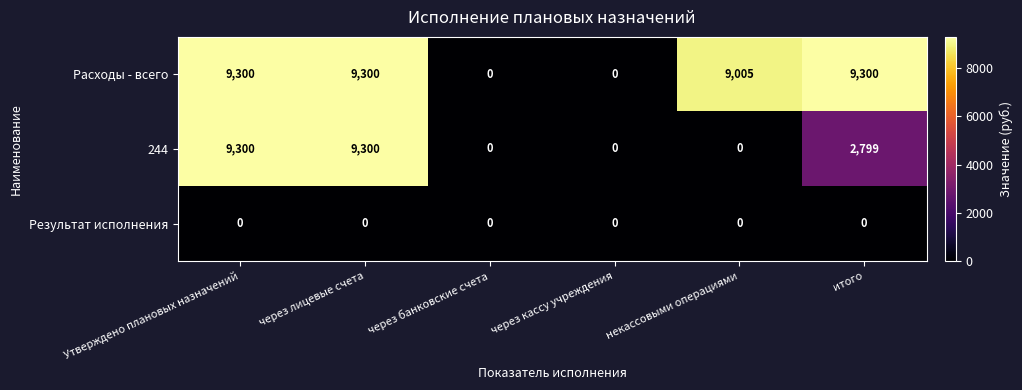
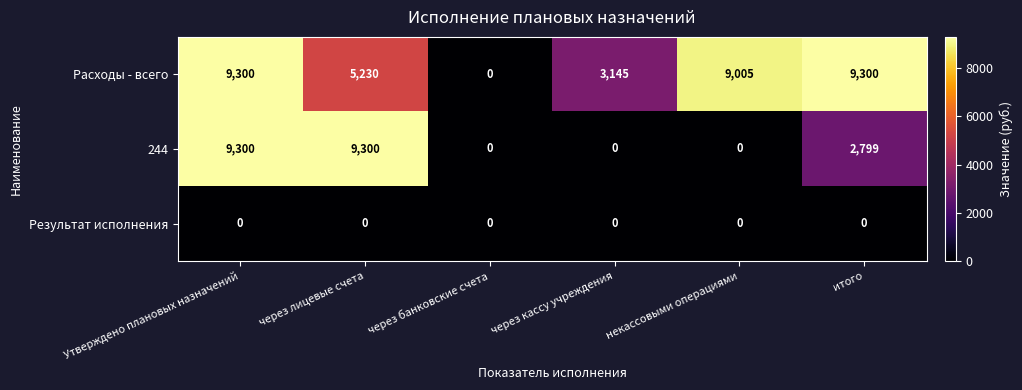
  {
    "Расходы - всего": {
      "Утверждено плановых назначений": "9,300",
-     "через лицевые счета": "9,300",
+     "через лицевые счета": "5,230",
      "через банковские счета": "0",
-     "через кассу учреждения": "0",
+     "через кассу учреждения": "3,145",
      "некассовыми операциями": "9,005",
      "итого": "9,300"
    },
    "244": {
      "Утверждено плановых назначений": "9,300",
      "через лицевые счета": "9,300",
      "через банковские счета": "0",
      "через кассу учреждения": "0",
      "некассовыми операциями": "0",
      "итого": "2,799"
    },
    "Результат исполнения": {
      "Утверждено плановых назначений": "0",
      "через лицевые счета": "0",
      "через банковские счета": "0",
      "через кассу учреждения": "0",
      "некассовыми операциями": "0",
      "итого": "0"
    }
  }
